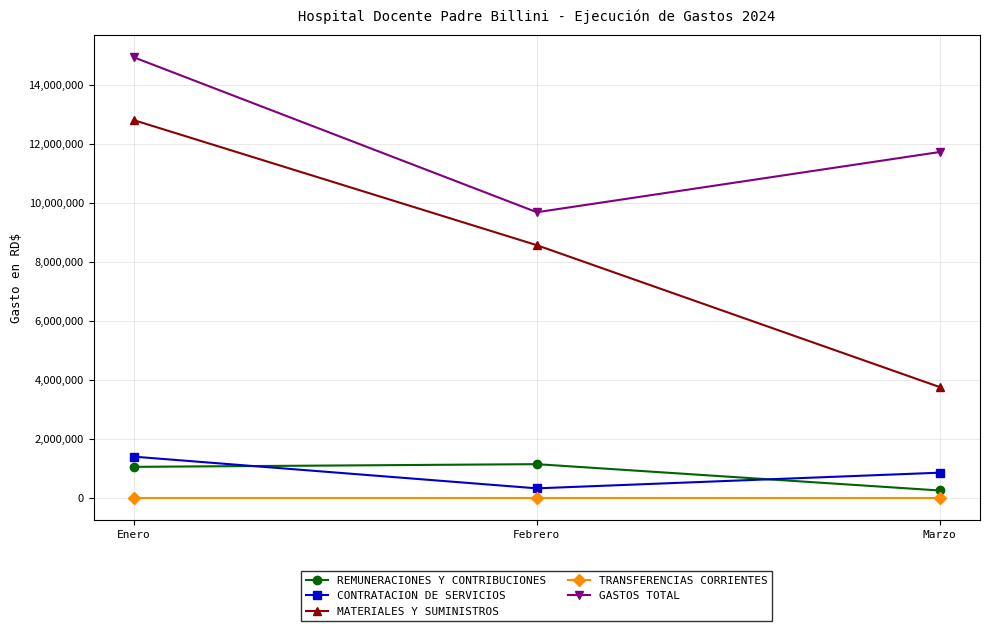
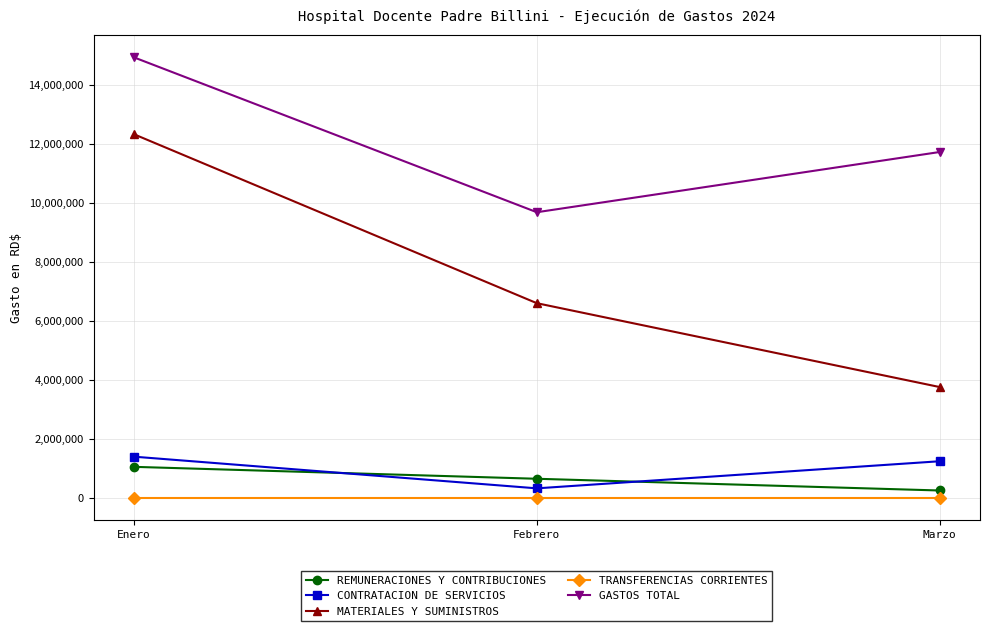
  {
    "REMUNERACIONES Y CONTRIBUCIONES": {
      "Enero": "1,100,000",
-     "Febrero": "1,100,000",
+     "Febrero": "700,000",
      "Marzo": "300,000"
    },
    "CONTRATACION DE SERVICIOS": {
      "Enero": "1,400,000",
      "Febrero": "300,000",
-     "Marzo": "900,000"
+     "Marzo": "1,200,000"
    },
    "MATERIALES Y SUMINISTROS": {
-     "Enero": "12,800,000",
-     "Febrero": "8,600,000",
+     "Enero": "12,300,000",
+     "Febrero": "6,600,000",
      "Marzo": "3,800,000"
    },
    "TRANSFERENCIAS CORRIENTES": {
      "Enero": "0",
      "Febrero": "0",
      "Marzo": "0"
    },
    "GASTOS TOTAL": {
      "Enero": "14,900,000",
      "Febrero": "9,700,000",
      "Marzo": "11,700,000"
    }
  }
